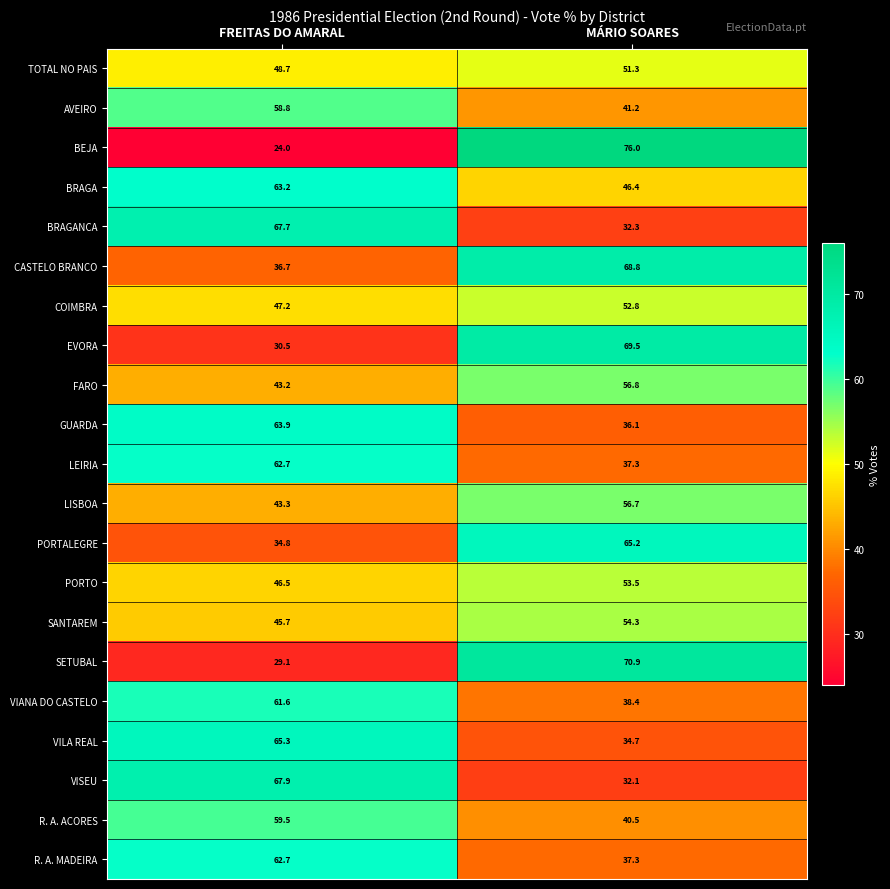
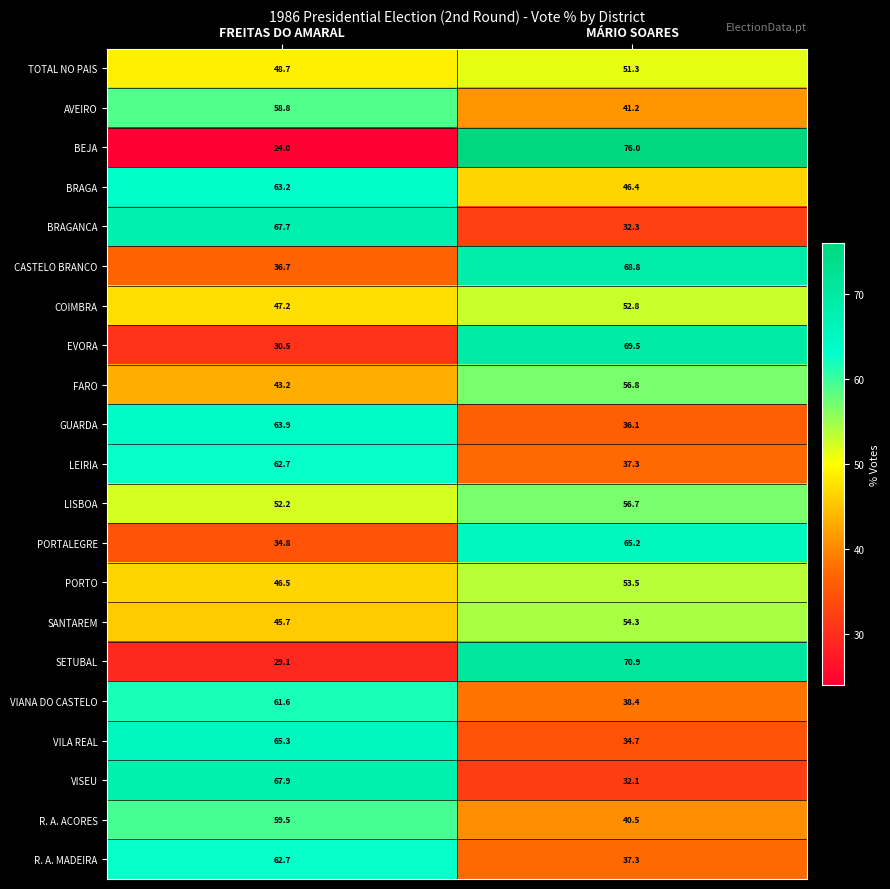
  {
    "TOTAL NO PAIS": {
      "FREITAS DO AMARAL": 48.7,
      "MÁRIO SOARES": 51.3
    },
    "AVEIRO": {
      "FREITAS DO AMARAL": 58.8,
      "MÁRIO SOARES": 41.2
    },
    "BEJA": {
      "FREITAS DO AMARAL": 24.0,
      "MÁRIO SOARES": 76.0
    },
    "BRAGA": {
      "FREITAS DO AMARAL": 63.2,
      "MÁRIO SOARES": 46.4
    },
    "BRAGANCA": {
      "FREITAS DO AMARAL": 67.7,
      "MÁRIO SOARES": 32.3
    },
    "CASTELO BRANCO": {
      "FREITAS DO AMARAL": 36.7,
      "MÁRIO SOARES": 68.8
    },
    "COIMBRA": {
      "FREITAS DO AMARAL": 47.2,
      "MÁRIO SOARES": 52.8
    },
    "EVORA": {
      "FREITAS DO AMARAL": 30.5,
      "MÁRIO SOARES": 69.5
    },
    "FARO": {
      "FREITAS DO AMARAL": 43.2,
      "MÁRIO SOARES": 56.8
    },
    "GUARDA": {
      "FREITAS DO AMARAL": 63.9,
      "MÁRIO SOARES": 36.1
    },
    "LEIRIA": {
      "FREITAS DO AMARAL": 62.7,
      "MÁRIO SOARES": 37.3
    },
    "LISBOA": {
-     "FREITAS DO AMARAL": 43.3,
+     "FREITAS DO AMARAL": 52.2,
      "MÁRIO SOARES": 56.7
    },
    "PORTALEGRE": {
      "FREITAS DO AMARAL": 34.8,
      "MÁRIO SOARES": 65.2
    },
    "PORTO": {
      "FREITAS DO AMARAL": 46.5,
      "MÁRIO SOARES": 53.5
    },
    "SANTAREM": {
      "FREITAS DO AMARAL": 45.7,
      "MÁRIO SOARES": 54.3
    },
    "SETUBAL": {
      "FREITAS DO AMARAL": 29.1,
      "MÁRIO SOARES": 70.9
    },
    "VIANA DO CASTELO": {
      "FREITAS DO AMARAL": 61.6,
      "MÁRIO SOARES": 38.4
    },
    "VILA REAL": {
      "FREITAS DO AMARAL": 65.3,
      "MÁRIO SOARES": 34.7
    },
    "VISEU": {
      "FREITAS DO AMARAL": 67.9,
      "MÁRIO SOARES": 32.1
    },
    "R. A. ACORES": {
      "FREITAS DO AMARAL": 59.5,
      "MÁRIO SOARES": 40.5
    },
    "R. A. MADEIRA": {
      "FREITAS DO AMARAL": 62.7,
      "MÁRIO SOARES": 37.3
    }
  }
